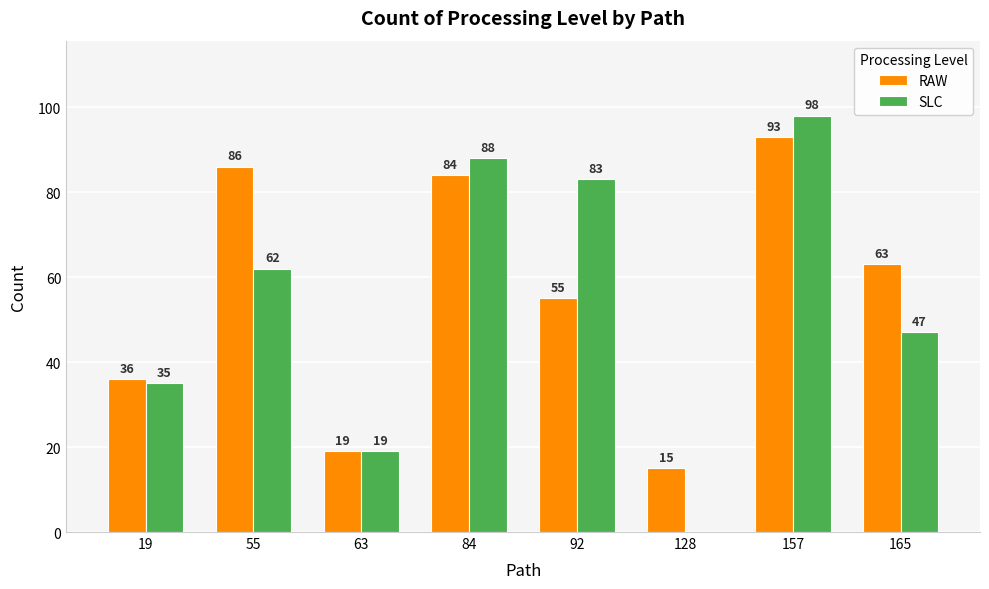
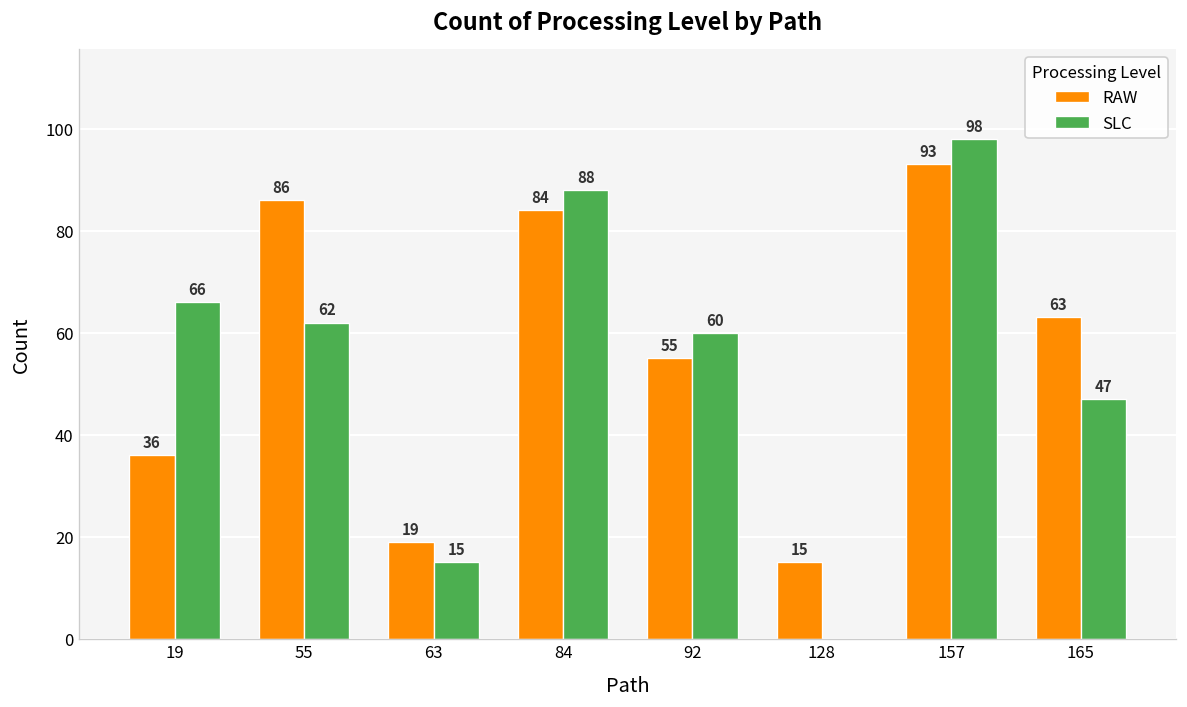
  {
    "RAW": {
      "19": 36,
      "55": 86,
      "63": 19,
      "84": 84,
      "92": 55,
      "128": 15,
      "157": 93,
      "165": 63
    },
    "SLC": {
-     "19": 35,
+     "19": 66,
      "55": 62,
-     "63": 19,
+     "63": 15,
      "84": 88,
-     "92": 83,
+     "92": 60,
      "157": 98,
      "165": 47
    }
  }
